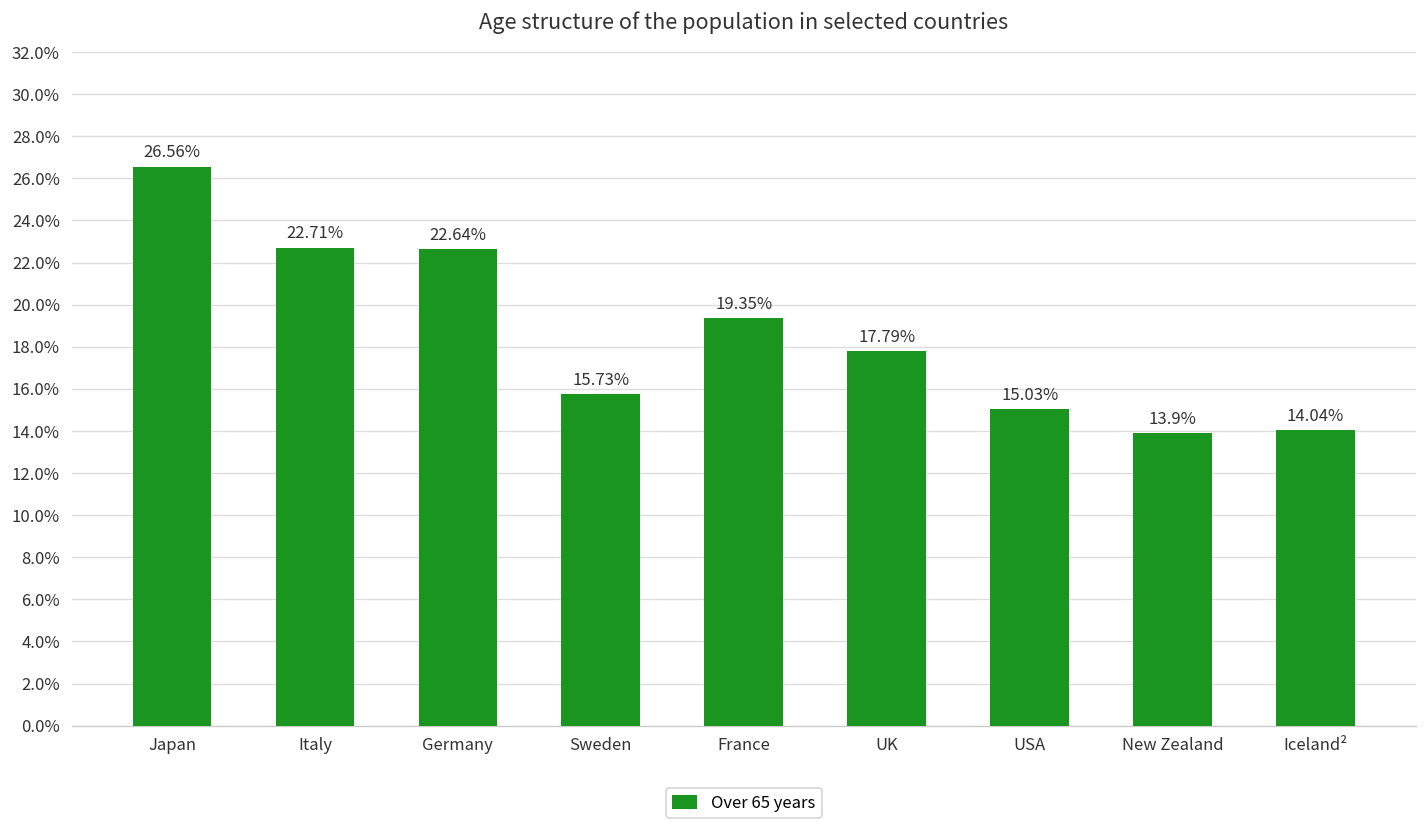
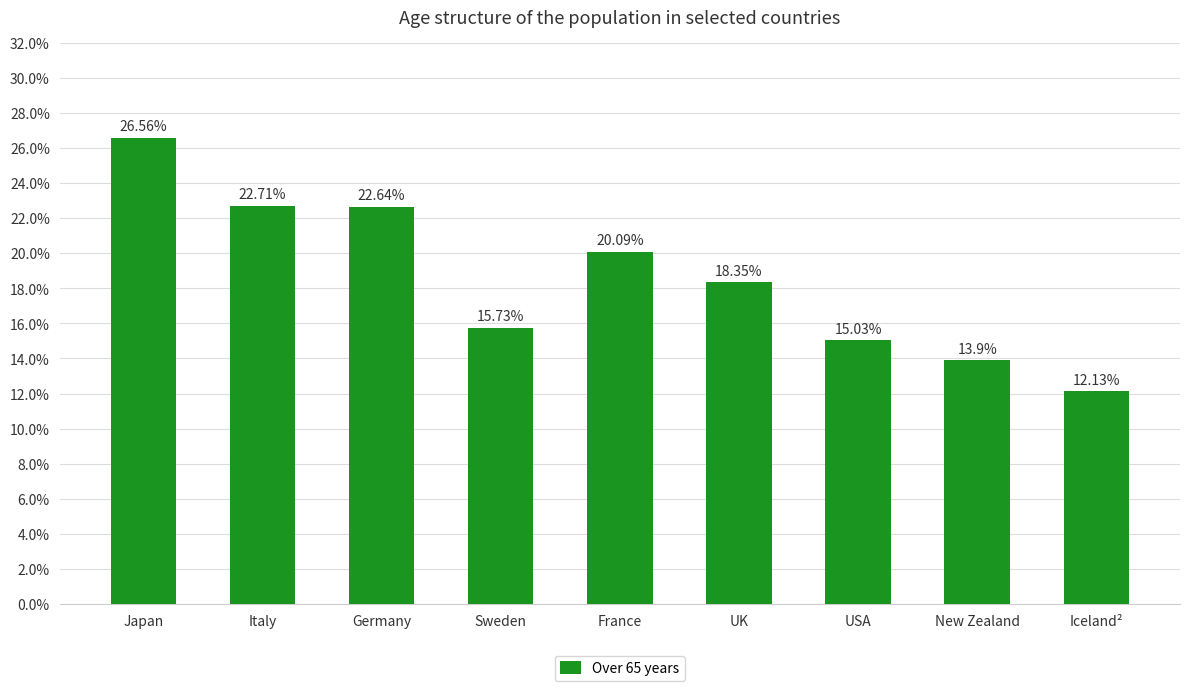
  {
    "Japan": "26.56%",
    "Italy": "22.71%",
    "Germany": "22.64%",
    "Sweden": "15.73%",
-   "France": "19.35%",
-   "UK": "17.79%",
+   "France": "20.09%",
+   "UK": "18.35%",
    "USA": "15.03%",
    "New Zealand": "13.9%",
-   "Iceland²": "14.04%"
+   "Iceland²": "12.13%"
  }
